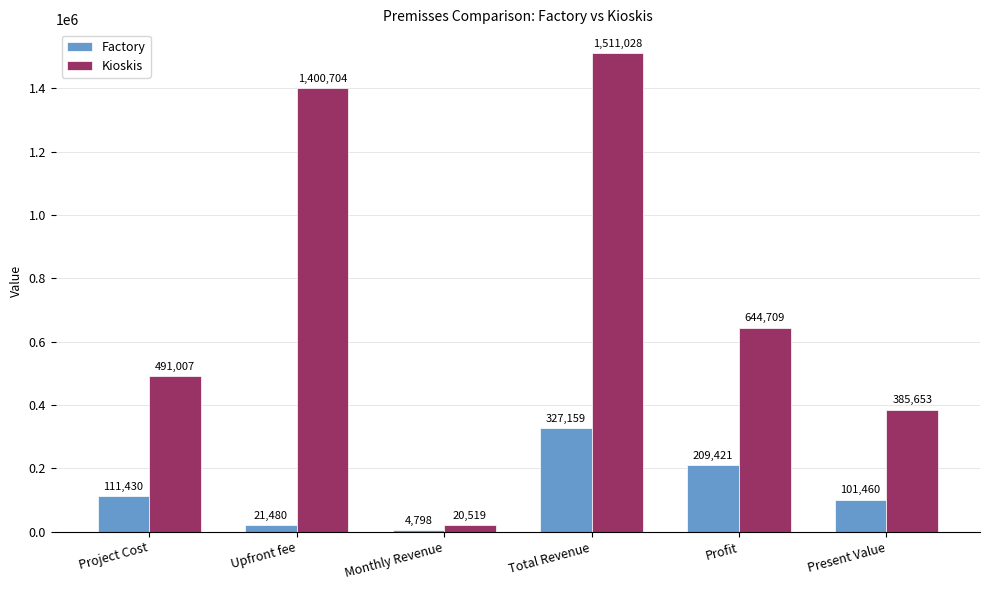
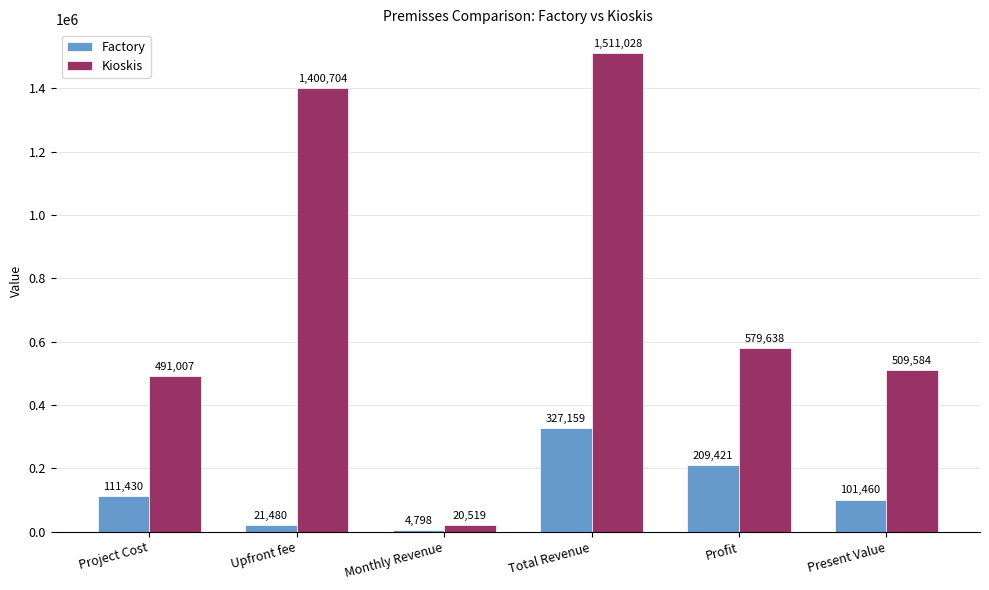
  {
    "Factory": {
      "Project Cost": "111,430",
      "Upfront fee": "21,480",
      "Monthly Revenue": "4,798",
      "Total Revenue": "327,159",
      "Profit": "209,421",
      "Present Value": "101,460"
    },
    "Kioskis": {
      "Project Cost": "491,007",
      "Upfront fee": "1,400,704",
      "Monthly Revenue": "20,519",
      "Total Revenue": "1,511,028",
-     "Profit": "644,709",
-     "Present Value": "385,653"
+     "Profit": "579,638",
+     "Present Value": "509,584"
    }
  }
